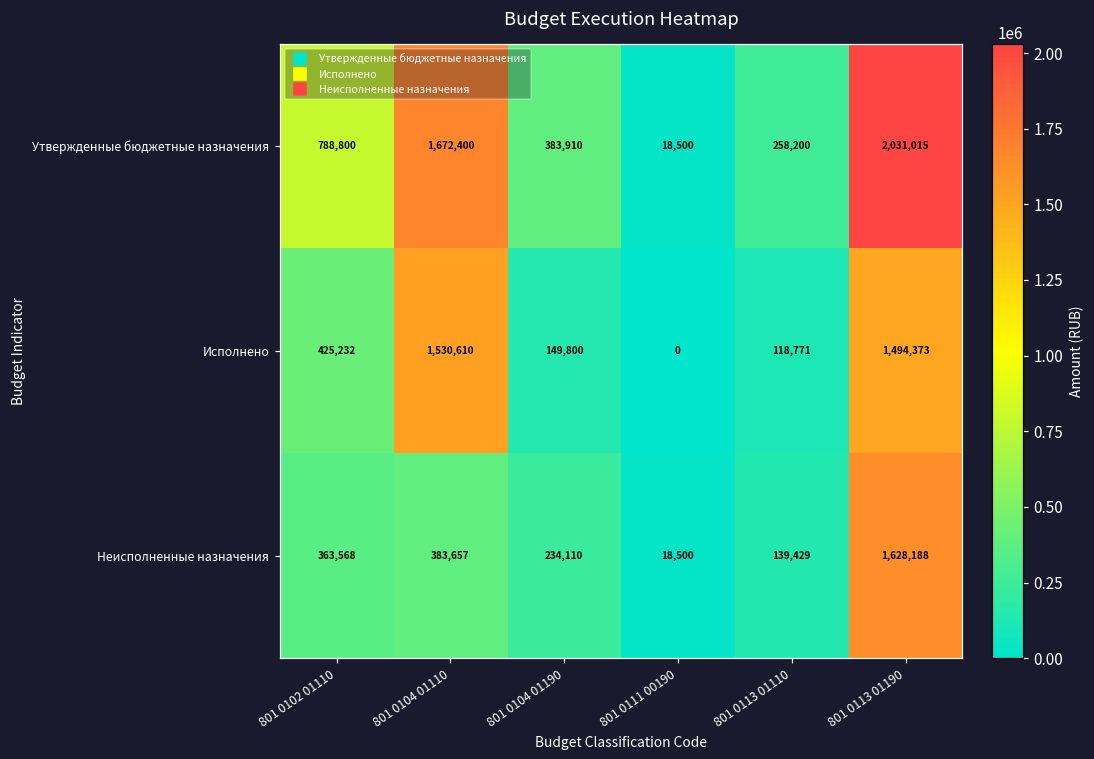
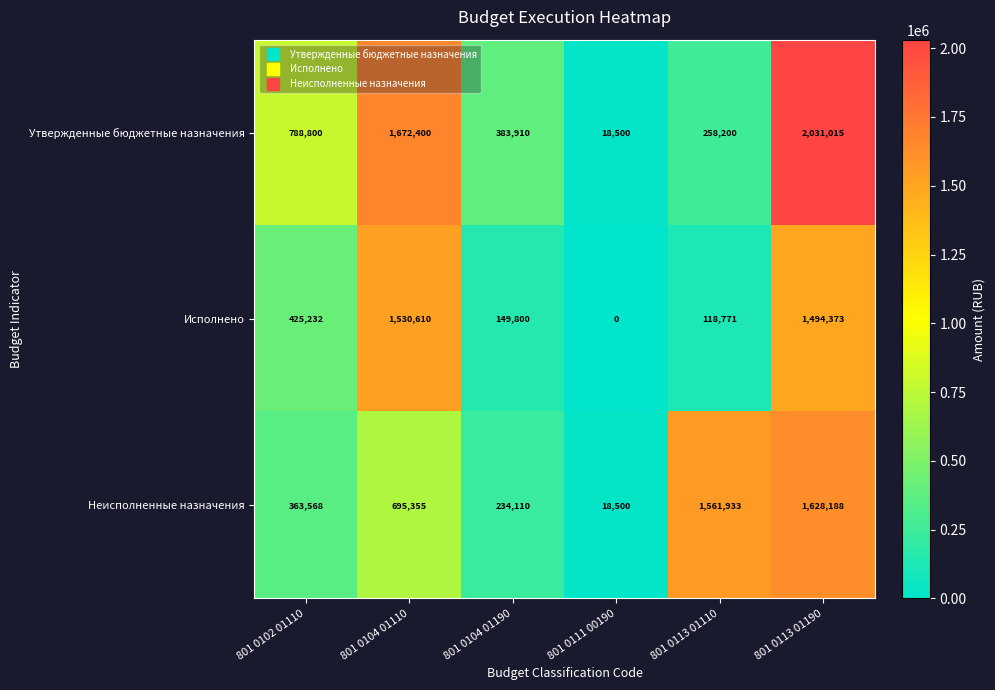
  {
    "Утвержденные бюджетные назначения": {
      "801 0102 01110": "788,800",
      "801 0104 01110": "1,672,400",
      "801 0104 01190": "383,910",
      "801 0111 00190": "18,500",
      "801 0113 01110": "258,200",
      "801 0113 01190": "2,031,015"
    },
    "Исполнено": {
      "801 0102 01110": "425,232",
      "801 0104 01110": "1,530,610",
      "801 0104 01190": "149,800",
      "801 0111 00190": "0",
      "801 0113 01110": "118,771",
      "801 0113 01190": "1,494,373"
    },
    "Неисполненные назначения": {
      "801 0102 01110": "363,568",
-     "801 0104 01110": "383,657",
+     "801 0104 01110": "695,355",
      "801 0104 01190": "234,110",
      "801 0111 00190": "18,500",
-     "801 0113 01110": "139,429",
+     "801 0113 01110": "1,561,933",
      "801 0113 01190": "1,628,188"
    }
  }
